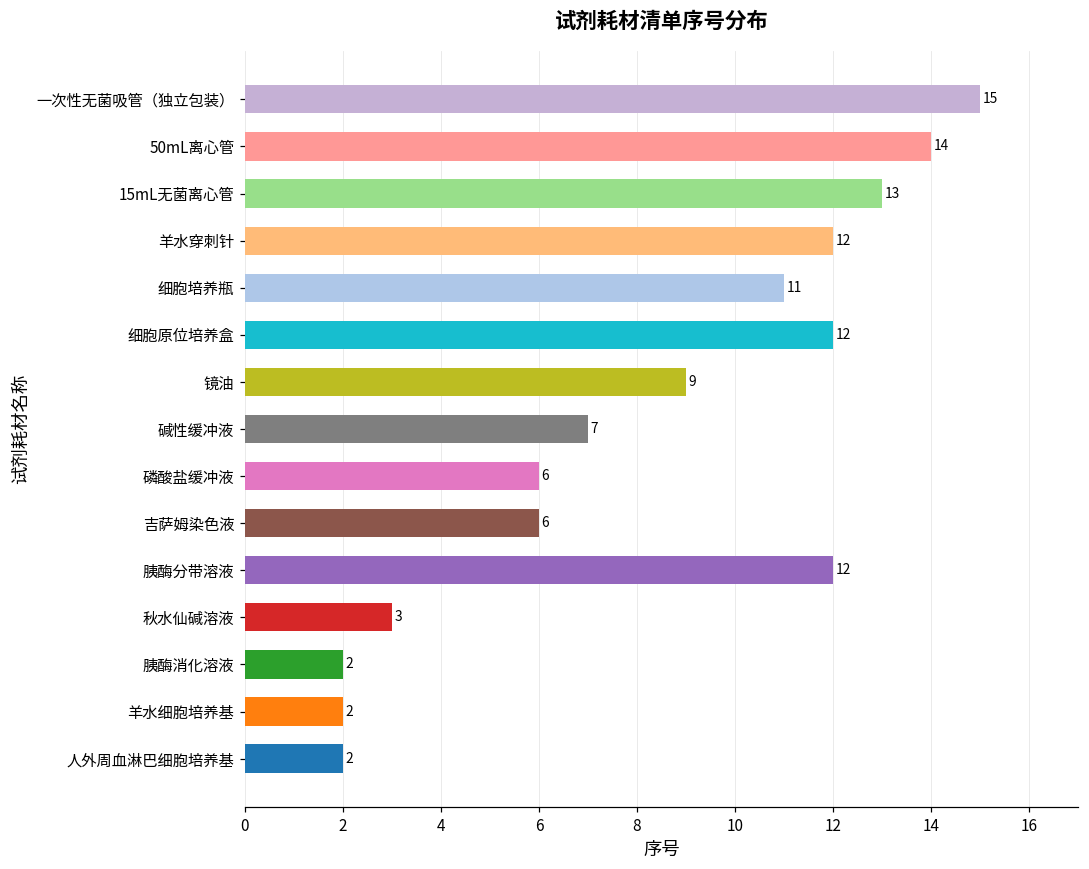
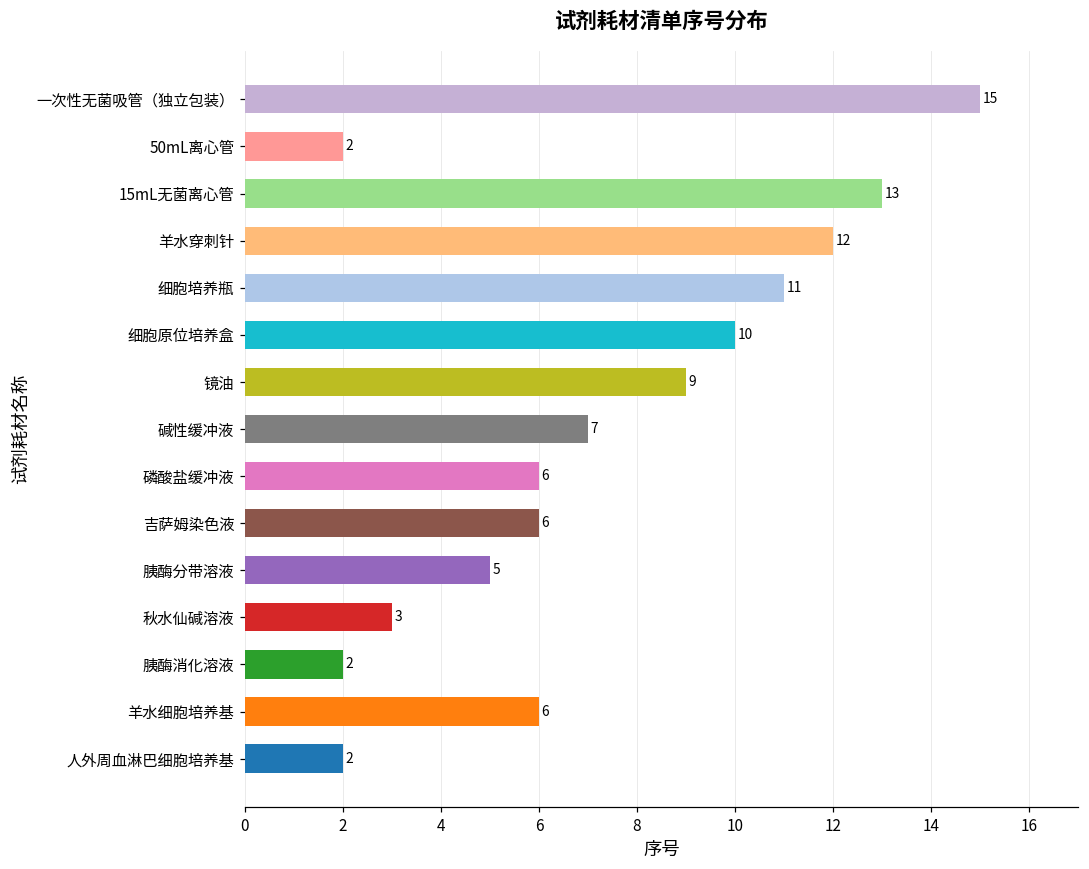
  {
    "一次性无菌吸管（独立包装）": 15,
-   "50mL离心管": 14,
+   "50mL离心管": 2,
    "15mL无菌离心管": 13,
    "羊水穿刺针": 12,
    "细胞培养瓶": 11,
-   "细胞原位培养盒": 12,
+   "细胞原位培养盒": 10,
    "镜油": 9,
    "碱性缓冲液": 7,
    "磷酸盐缓冲液": 6,
    "吉萨姆染色液": 6,
-   "胰酶分带溶液": 12,
+   "胰酶分带溶液": 5,
    "秋水仙碱溶液": 3,
    "胰酶消化溶液": 2,
-   "羊水细胞培养基": 2,
+   "羊水细胞培养基": 6,
    "人外周血淋巴细胞培养基": 2
  }
